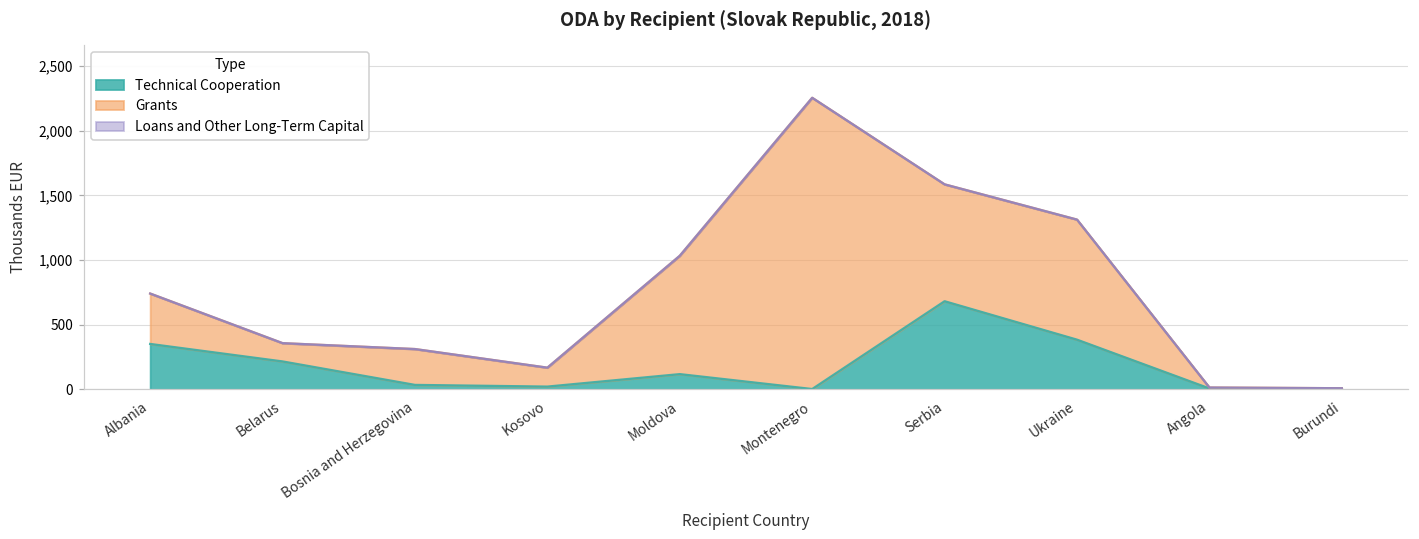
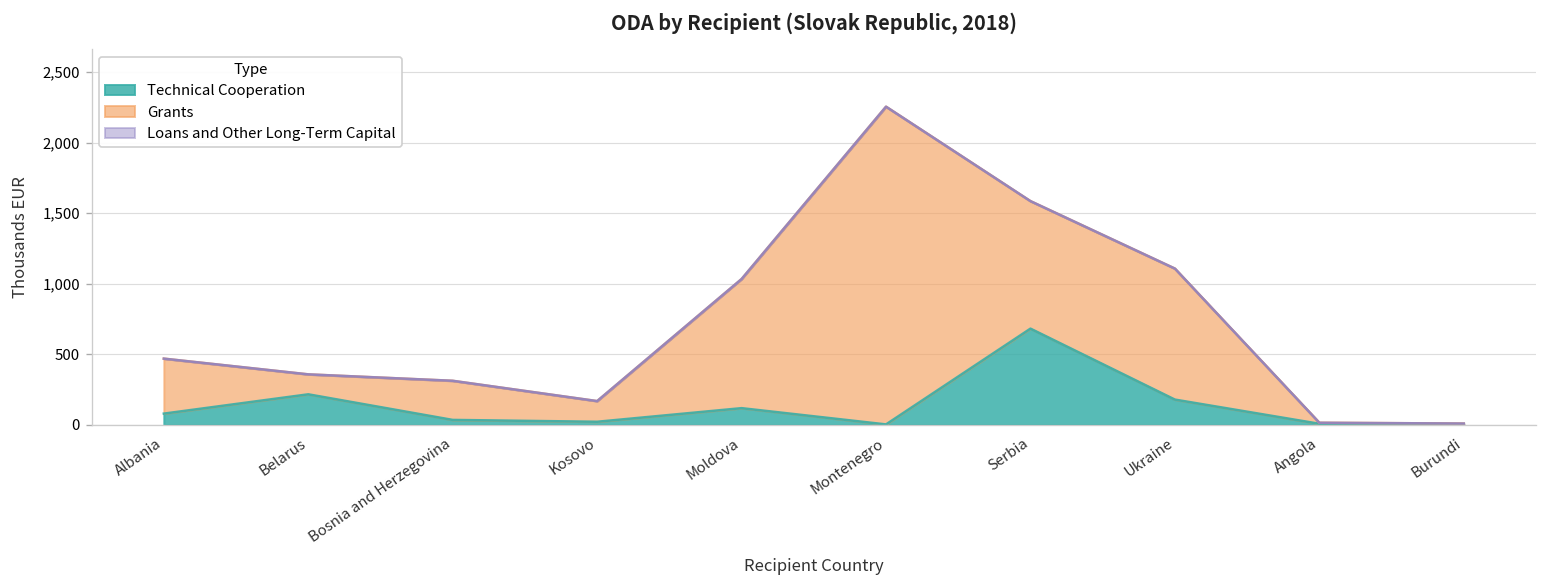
  {
    "Technical Cooperation": {
-     "Albania": 350,
+     "Albania": 80,
      "Belarus": 220,
      "Bosnia and Herzegovina": 30,
      "Kosovo": 20,
      "Moldova": 120,
      "Montenegro": 0,
      "Serbia": 680,
-     "Ukraine": 380
+     "Ukraine": 180
    }
  }
